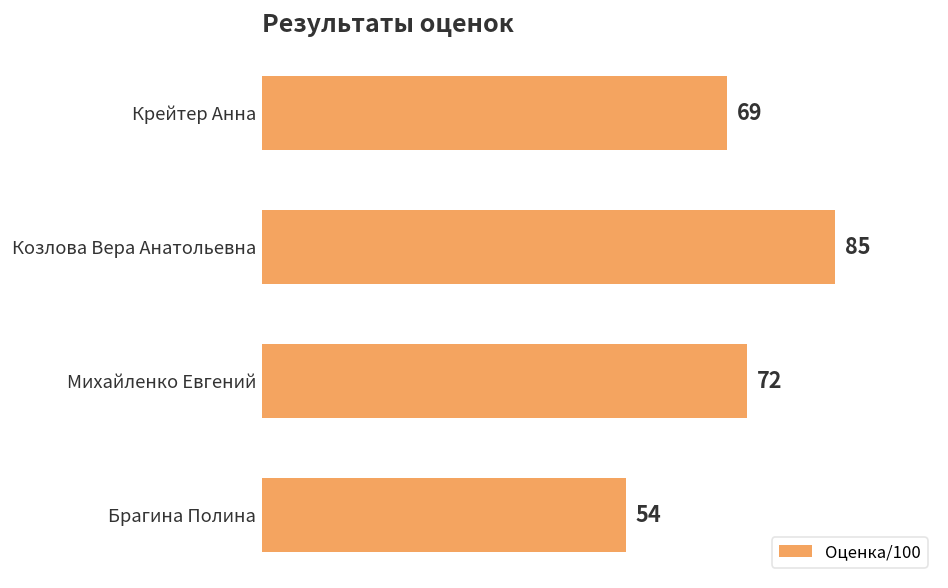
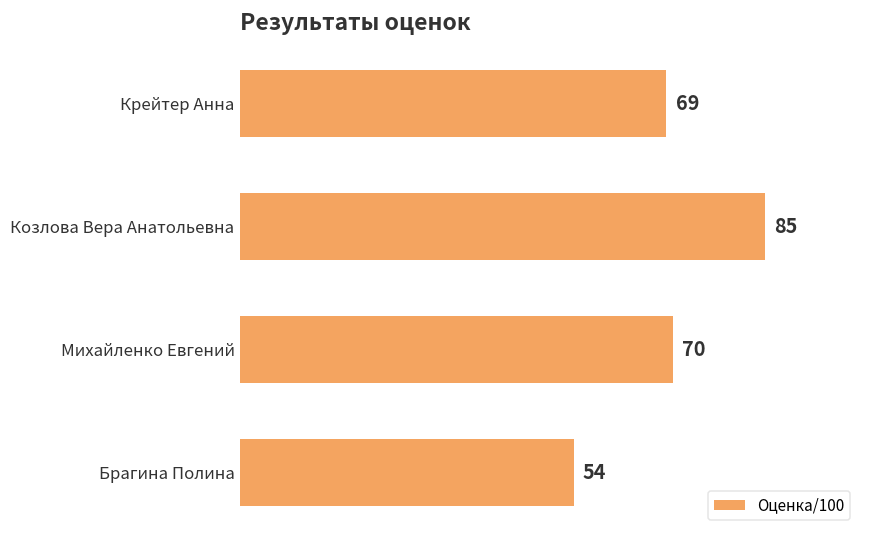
  {
    "Крейтер Анна": 69,
    "Козлова Вера Анатольевна": 85,
-   "Михайленко Евгений": 72,
+   "Михайленко Евгений": 70,
    "Брагина Полина": 54
  }
